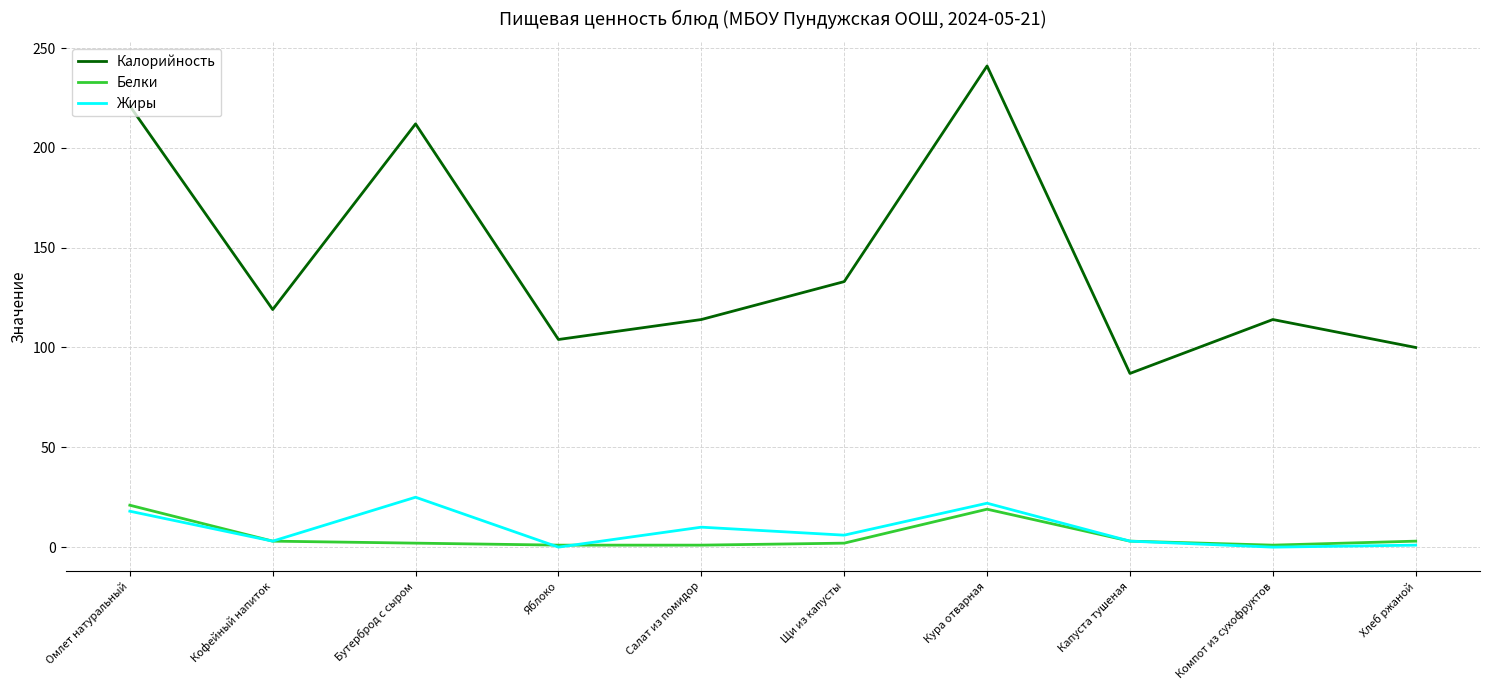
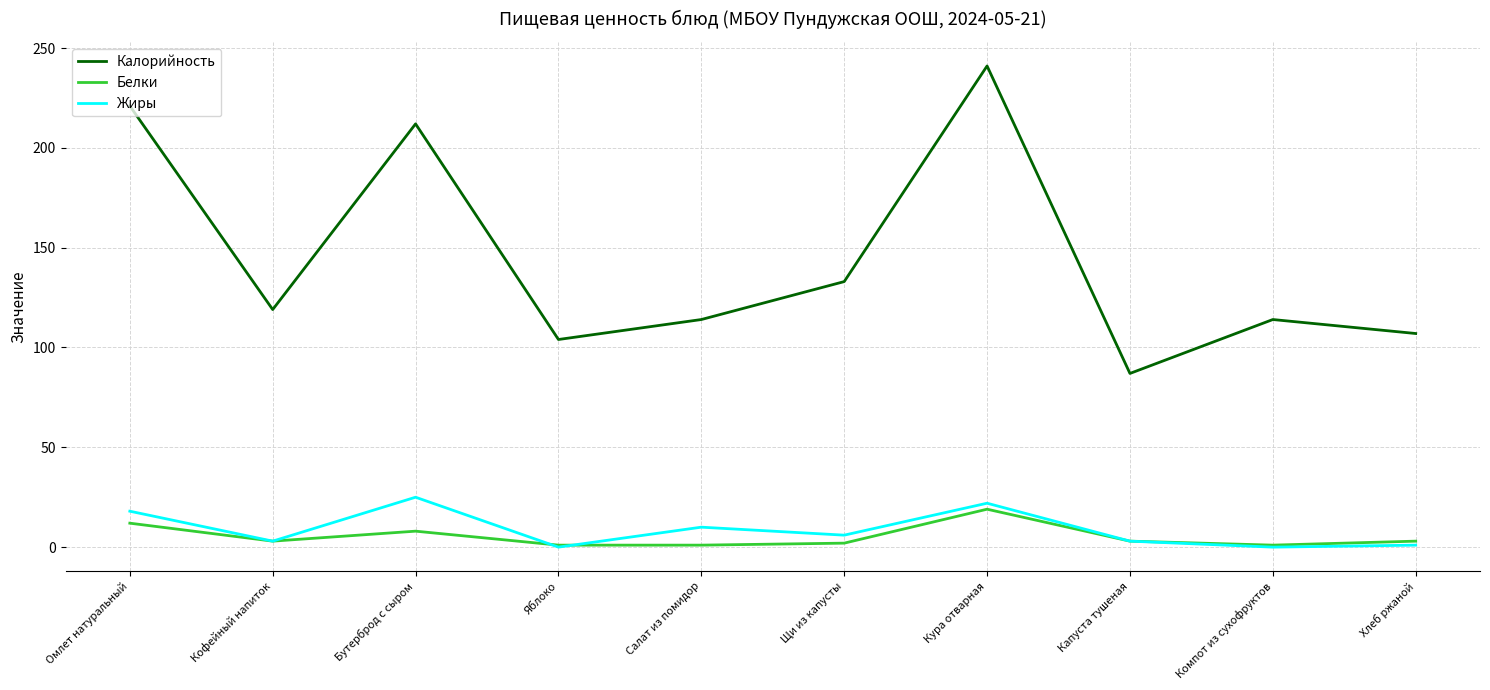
  {
    "Калорийность": {
      "Кофейный напиток": 119,
      "Бутерброд с сыром": 212,
      "Яблоко": 104,
      "Салат из помидор": 114,
      "Щи из капусты": 133,
      "Кура отварная": 241,
      "Капуста тушеная": 87,
      "Компот из сухофруктов": 114,
-     "Хлеб ржаной": 100
+     "Хлеб ржаной": 107
    },
    "Белки": {
-     "Омлет натуральный": 21,
-     "Бутерброд с сыром": 2,
+     "Омлет натуральный": 12,
+     "Бутерброд с сыром": 8,
      "Салат из помидор": 1,
      "Щи из капусты": 2,
      "Кура отварная": 19,
      "Хлеб ржаной": 3
    },
    "Жиры": {
      "Омлет натуральный": 18,
      "Бутерброд с сыром": 25,
      "Салат из помидор": 10,
      "Щи из капусты": 6,
      "Кура отварная": 22,
      "Хлеб ржаной": 1
    }
  }
